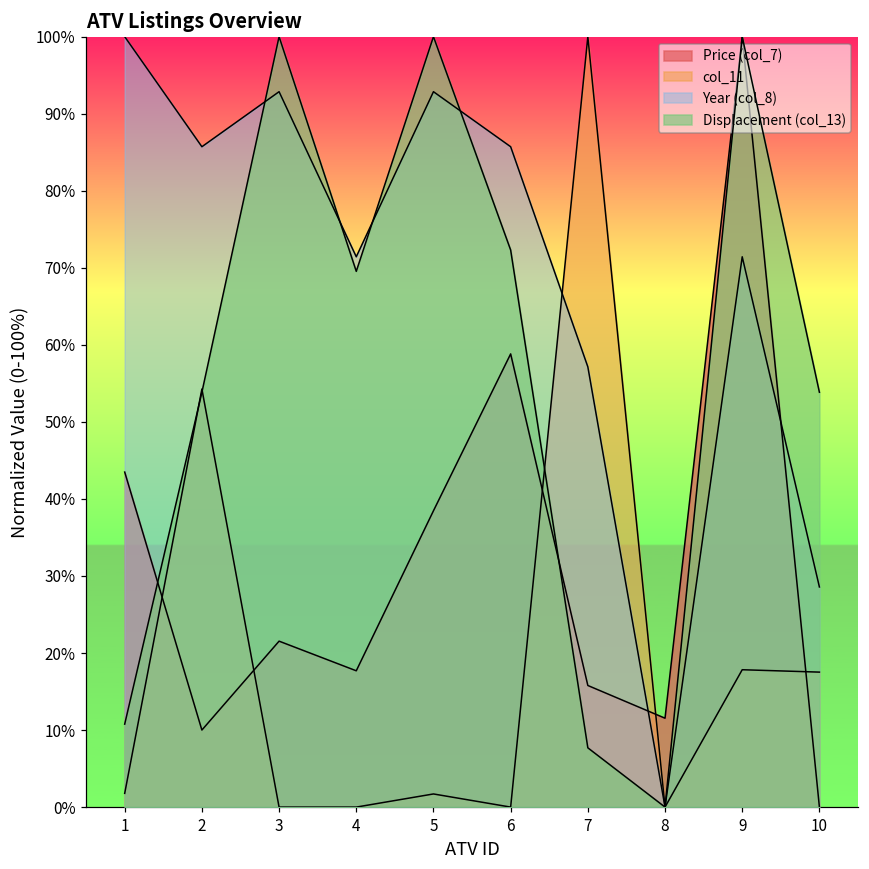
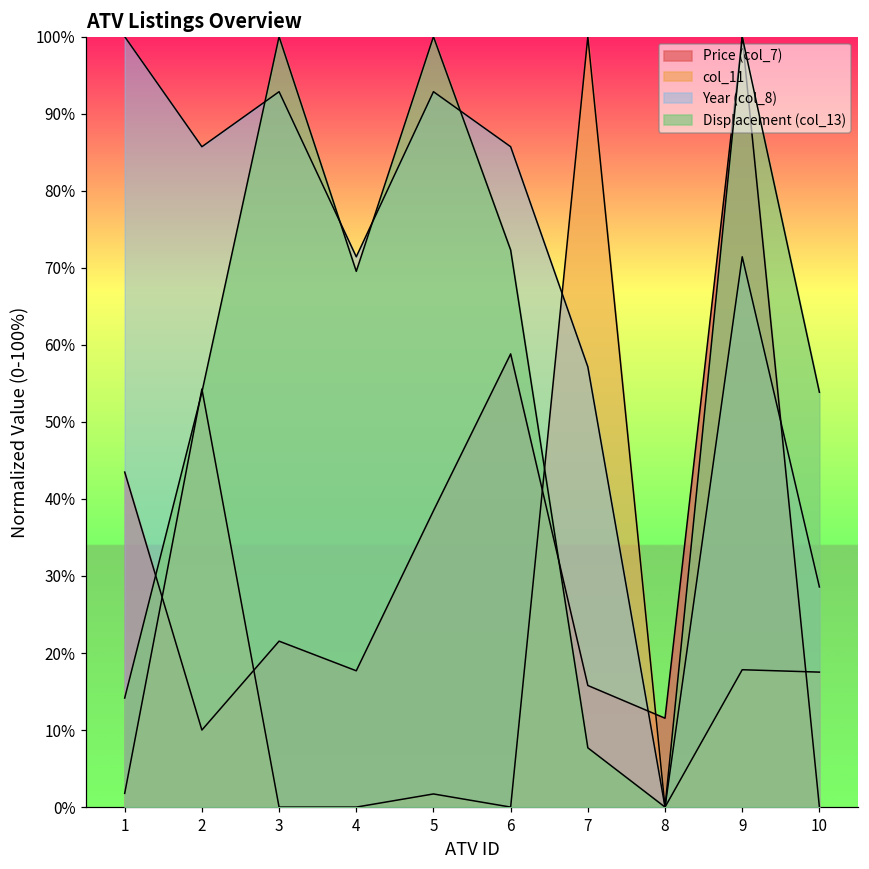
  {
    "Price (col_7)": {
      "1": "43%",
      "2": "10%",
      "3": "22%",
      "4": "18%",
      "5": "38%",
      "6": "59%",
      "7": "16%",
      "8": "12%",
      "10": "0%"
    },
    "col_11": {
      "1": "2%",
      "2": "54%",
      "3": "0%",
      "4": "0%",
      "5": "2%",
      "6": "0%",
      "7": "100%",
      "9": "18%",
      "10": "18%"
    },
    "Year (col_8)": {
      "1": "100%",
      "2": "86%",
      "3": "93%",
      "4": "71%",
      "5": "93%",
      "6": "86%",
      "7": "57%",
      "9": "71%",
      "10": "29%"
    },
    "Displacement (col_13)": {
-     "1": "11%",
+     "1": "14%",
      "2": "54%",
      "3": "100%",
      "4": "70%",
      "5": "100%",
      "6": "72%",
      "7": "8%",
      "10": "54%"
    }
  }
